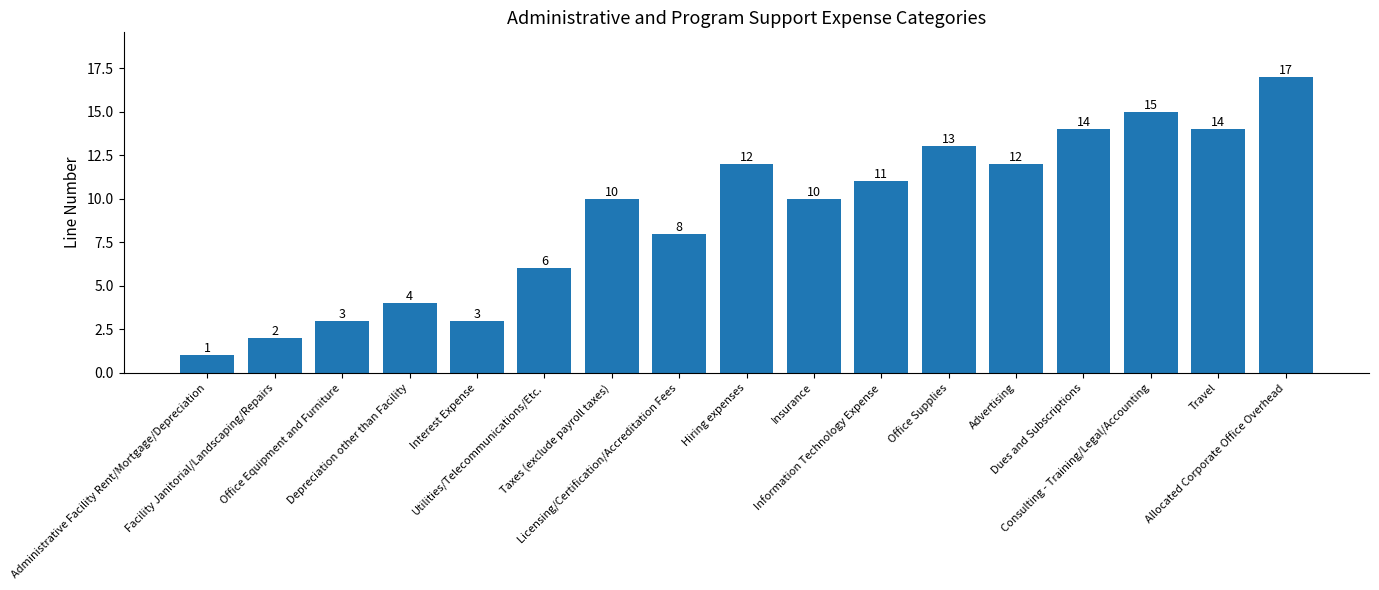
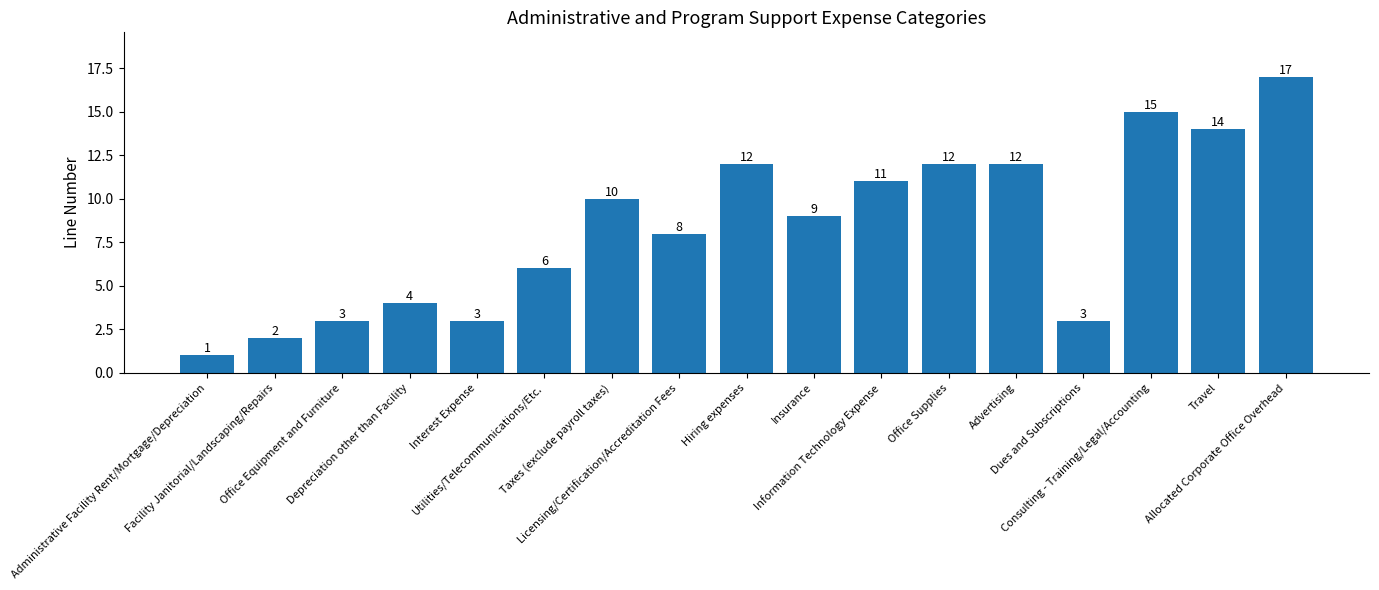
  {
    "Administrative Facility Rent/Mortgage/Depreciation": 1,
    "Facility Janitorial/Landscaping/Repairs": 2,
    "Office Equipment and Furniture": 3,
    "Depreciation other than Facility": 4,
    "Interest Expense": 3,
    "Utilities/Telecommunications/Etc.": 6,
    "Taxes (exclude payroll taxes)": 10,
    "Licensing/Certification/Accreditation Fees": 8,
    "Hiring expenses": 12,
-   "Insurance": 10,
+   "Insurance": 9,
    "Information Technology Expense": 11,
-   "Office Supplies": 13,
+   "Office Supplies": 12,
    "Advertising": 12,
-   "Dues and Subscriptions": 14,
+   "Dues and Subscriptions": 3,
    "Consulting - Training/Legal/Accounting": 15,
    "Travel": 14,
    "Allocated Corporate Office Overhead": 17
  }
